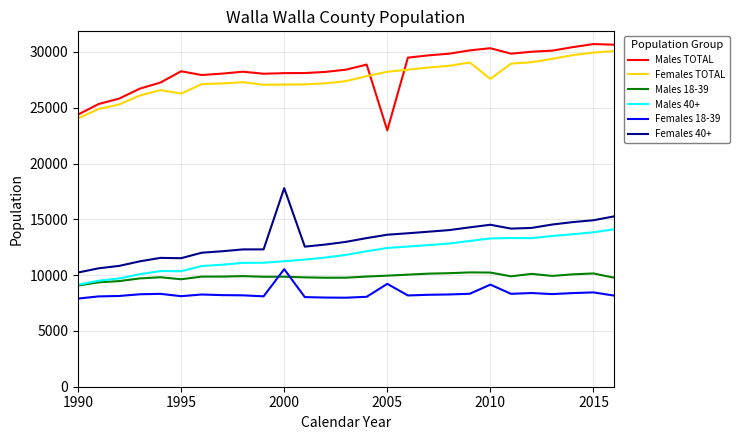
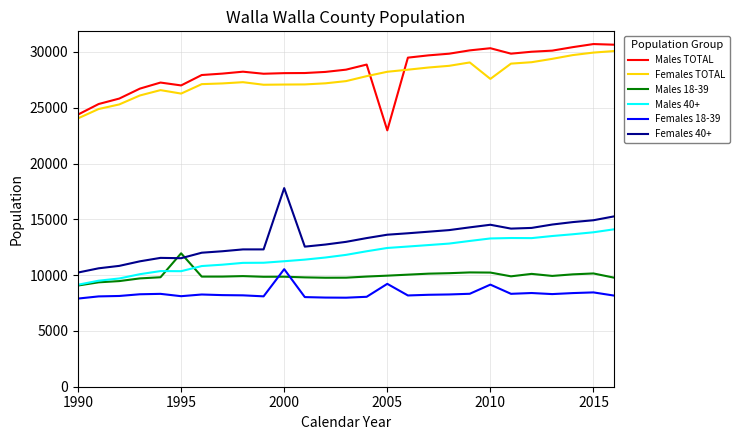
  {
    "Males TOTAL": {
      "1990": 24400,
-     "1995": 28300,
+     "1995": 27000,
      "2000": 28100,
      "2005": 23000,
      "2010": 30300,
      "2015": 30700
    },
    "Females TOTAL": {
      "1990": 24100,
      "1995": 26300,
      "2000": 27100,
      "2005": 28200,
      "2010": 27600,
      "2015": 29900
    },
    "Males 18-39": {
-     "1995": 9600,
+     "1995": 12000,
      "2000": 9900,
      "2005": 10000,
      "2010": 10200,
      "2015": 10200
    },
    "Males 40+": {
      "1995": 10400,
      "2000": 11200,
      "2005": 12400,
      "2010": 13300,
      "2015": 13800
    },
    "Females 18-39": {
      "1990": 7900,
      "1995": 8100,
      "2000": 10500,
      "2005": 9200,
      "2010": 9200,
      "2015": 8500
    },
    "Females 40+": {
      "1990": 10200,
      "1995": 11500,
      "2000": 17800,
      "2005": 13600,
      "2010": 14500,
      "2015": 14900
    }
  }
